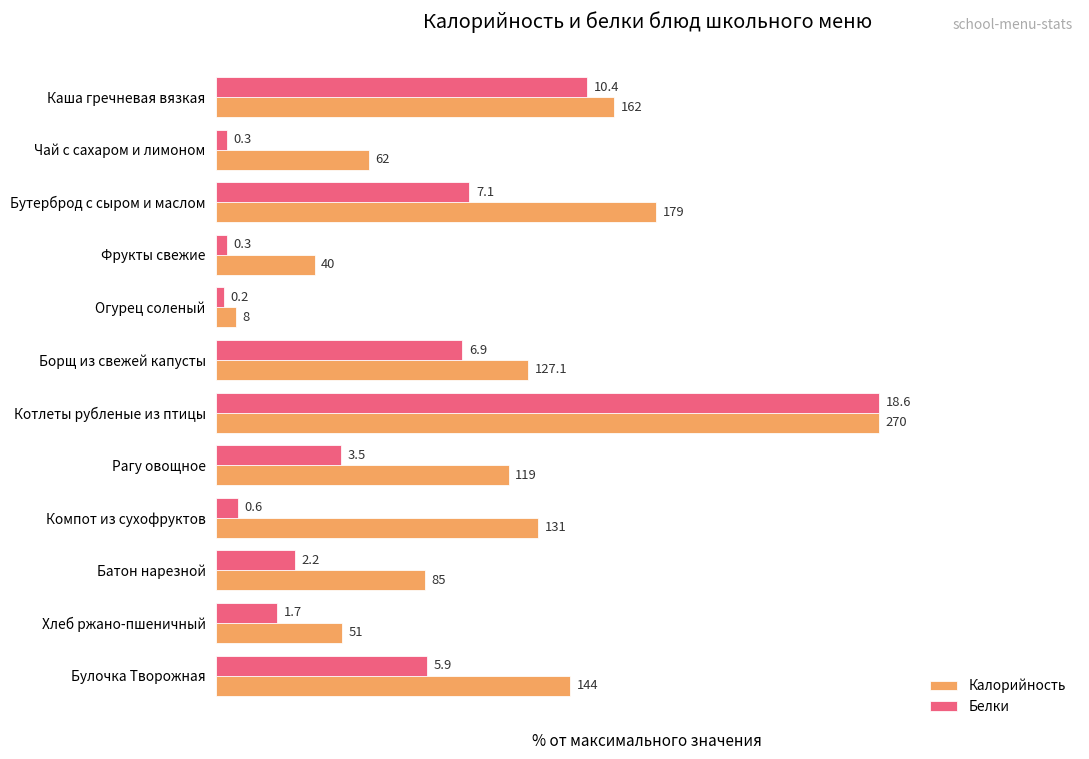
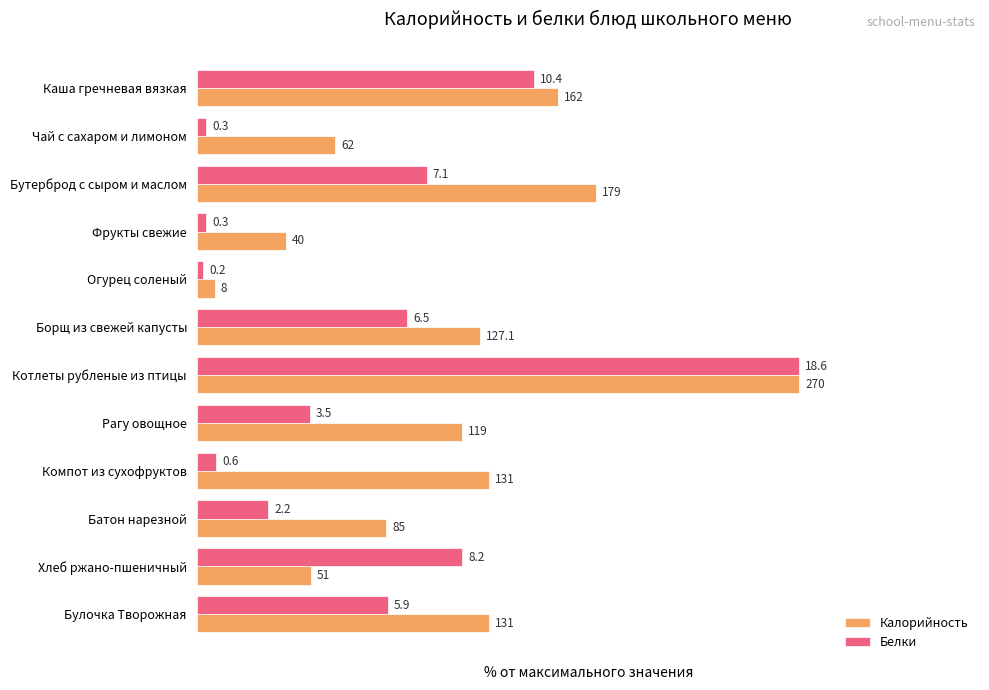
  {
    "Калорийность": {
-     "Булочка Творожная": 144
+     "Булочка Творожная": 131
    },
    "Белки": {
-     "Борщ из свежей капусты": 6.9,
-     "Хлеб ржано-пшеничный": 1.7
+     "Борщ из свежей капусты": 6.5,
+     "Хлеб ржано-пшеничный": 8.2
    }
  }
